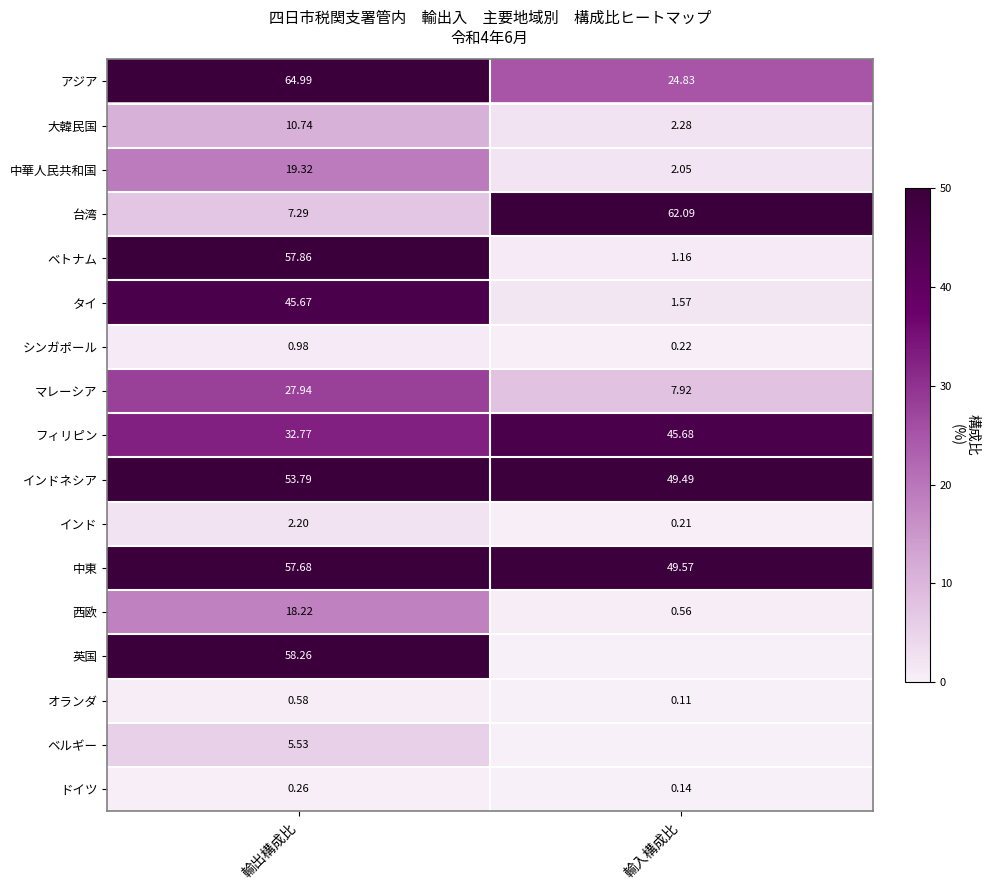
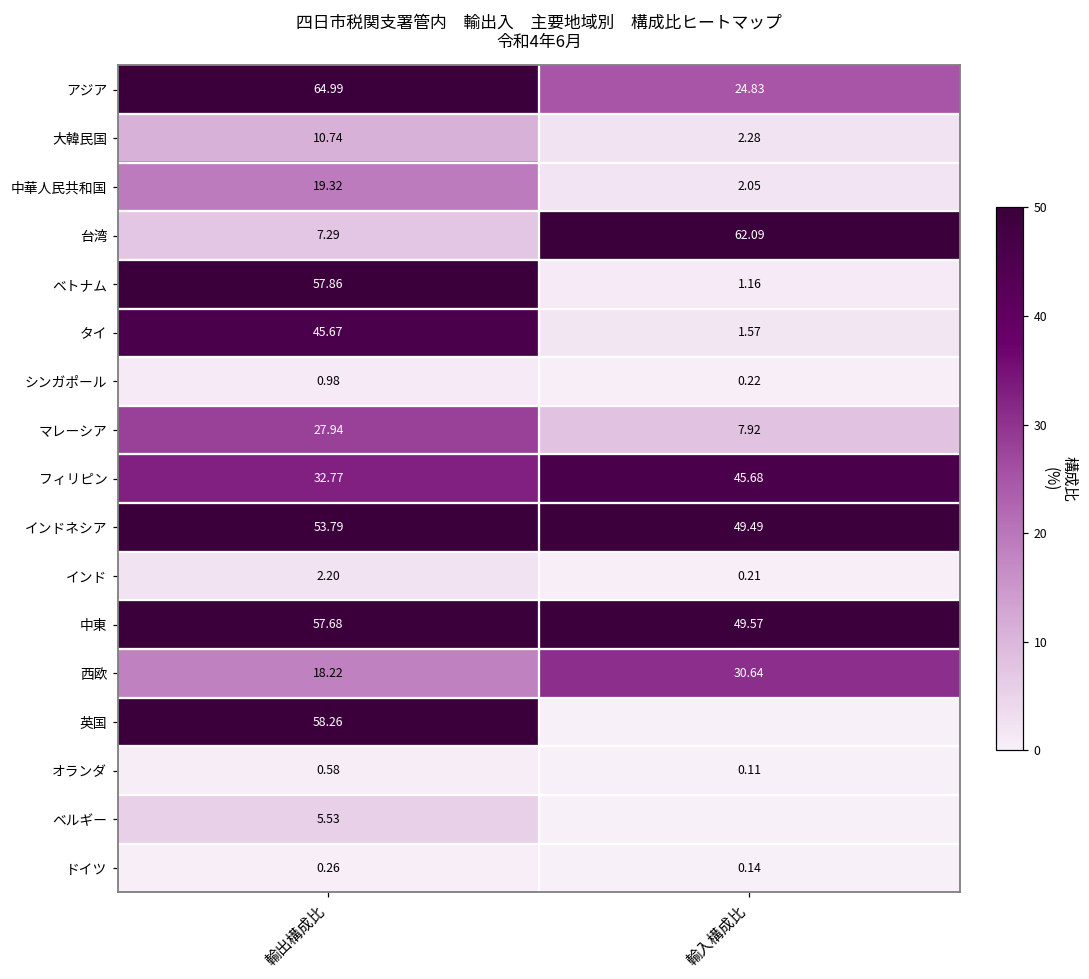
  {
    "アジア": {
      "輸出構成比": 64.99,
      "輸入構成比": 24.83
    },
    "大韓民国": {
      "輸出構成比": 10.74,
      "輸入構成比": 2.28
    },
    "中華人民共和国": {
      "輸出構成比": 19.32,
      "輸入構成比": 2.05
    },
    "台湾": {
      "輸出構成比": 7.29,
      "輸入構成比": 62.09
    },
    "ベトナム": {
      "輸出構成比": 57.86,
      "輸入構成比": 1.16
    },
    "タイ": {
      "輸出構成比": 45.67,
      "輸入構成比": 1.57
    },
    "シンガポール": {
      "輸出構成比": 0.98,
      "輸入構成比": 0.22
    },
    "マレーシア": {
      "輸出構成比": 27.94,
      "輸入構成比": 7.92
    },
    "フィリピン": {
      "輸出構成比": 32.77,
      "輸入構成比": 45.68
    },
    "インドネシア": {
      "輸出構成比": 53.79,
      "輸入構成比": 49.49
    },
    "インド": {
      "輸出構成比": 2.20,
      "輸入構成比": 0.21
    },
    "中東": {
      "輸出構成比": 57.68,
      "輸入構成比": 49.57
    },
    "西欧": {
      "輸出構成比": 18.22,
-     "輸入構成比": 0.56
+     "輸入構成比": 30.64
    },
    "英国": {
      "輸出構成比": 58.26
    },
    "オランダ": {
      "輸出構成比": 0.58,
      "輸入構成比": 0.11
    },
    "ベルギー": {
      "輸出構成比": 5.53
    },
    "ドイツ": {
      "輸出構成比": 0.26,
      "輸入構成比": 0.14
    }
  }
